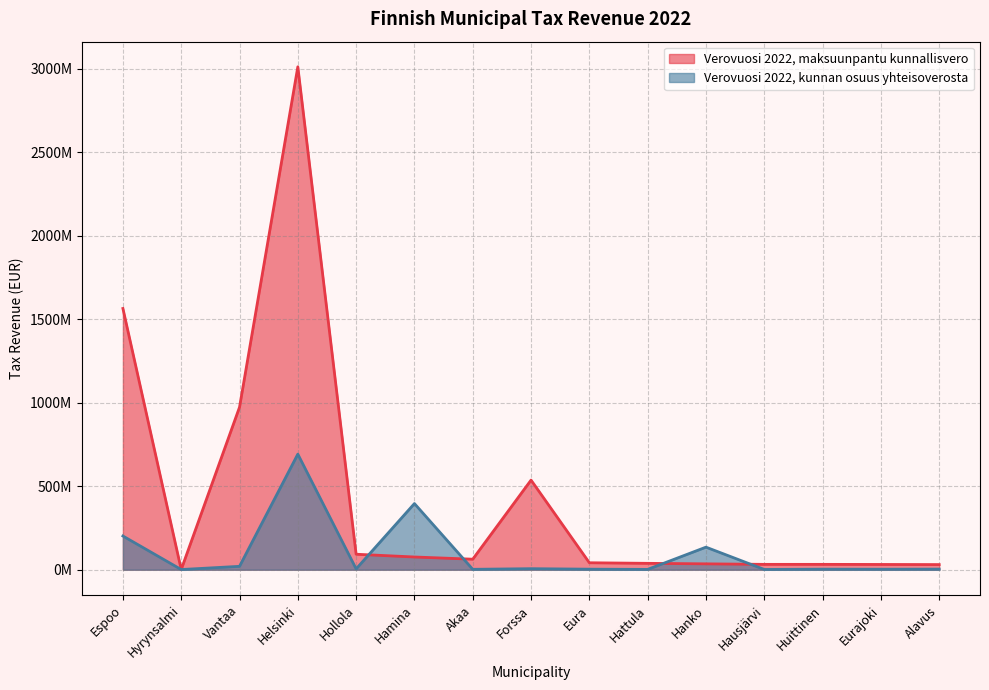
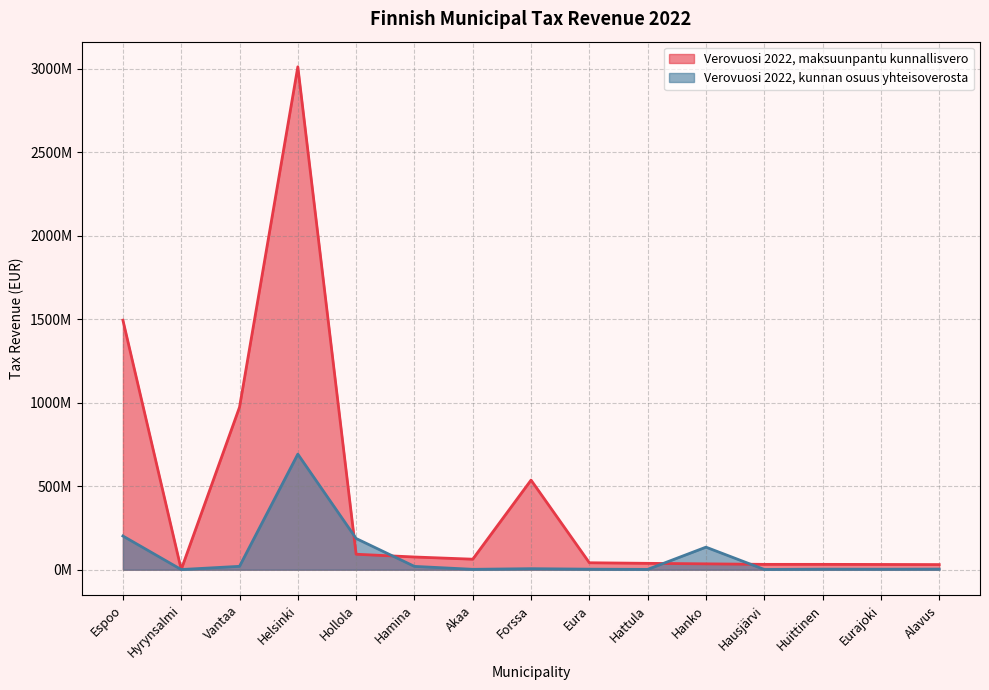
  {
    "Verovuosi 2022, maksuunpantu kunnallisvero": {
-     "Espoo": 1560000000,
+     "Espoo": 1490000000,
      "Vantaa": 970000000,
      "Helsinki": 3010000000,
      "Hollola": 90000000,
      "Hamina": 80000000,
      "Akaa": 60000000,
      "Forssa": 540000000,
      "Eura": 40000000,
      "Hattula": 40000000,
      "Hanko": 40000000,
      "Hausjärvi": 30000000,
      "Huittinen": 30000000,
      "Eurajoki": 30000000,
      "Alavus": 30000000
    },
    "Verovuosi 2022, kunnan osuus yhteisoverosta": {
      "Espoo": 200000000,
      "Vantaa": 20000000,
      "Helsinki": 690000000,
-     "Hollola": 0,
-     "Hamina": 400000000,
+     "Hollola": 190000000,
+     "Hamina": 20000000,
      "Akaa": 0,
      "Forssa": 10000000,
      "Eura": 0,
      "Hattula": 0,
      "Hanko": 140000000,
      "Hausjärvi": 0,
      "Huittinen": 0,
      "Eurajoki": 0,
      "Alavus": 0
    }
  }
